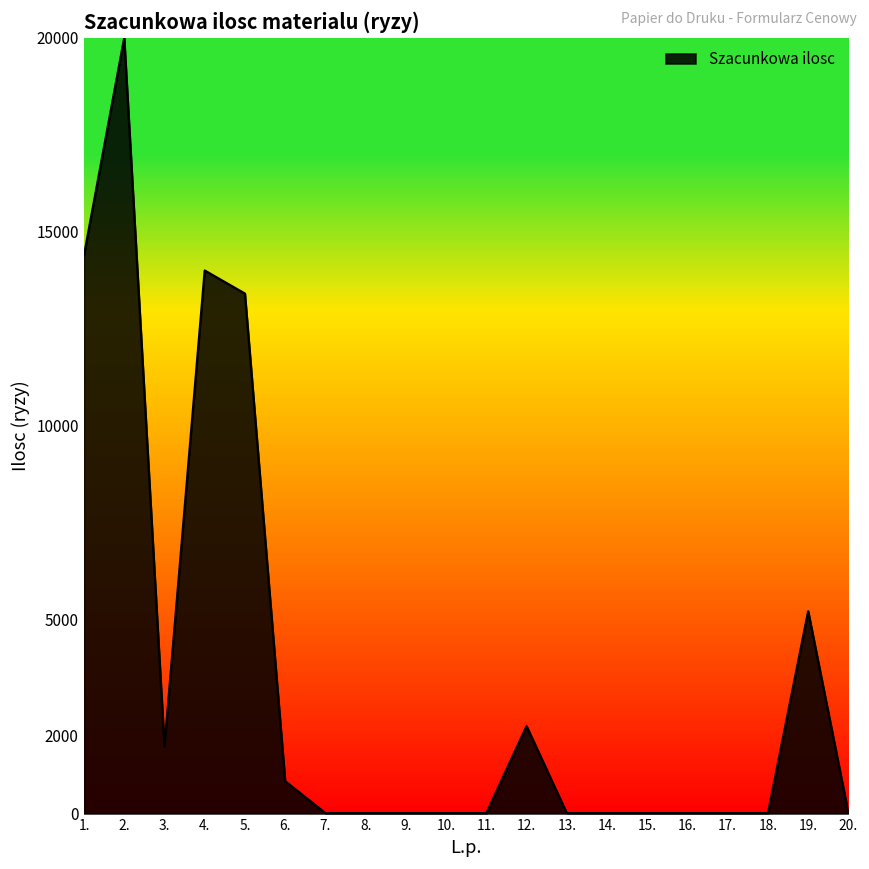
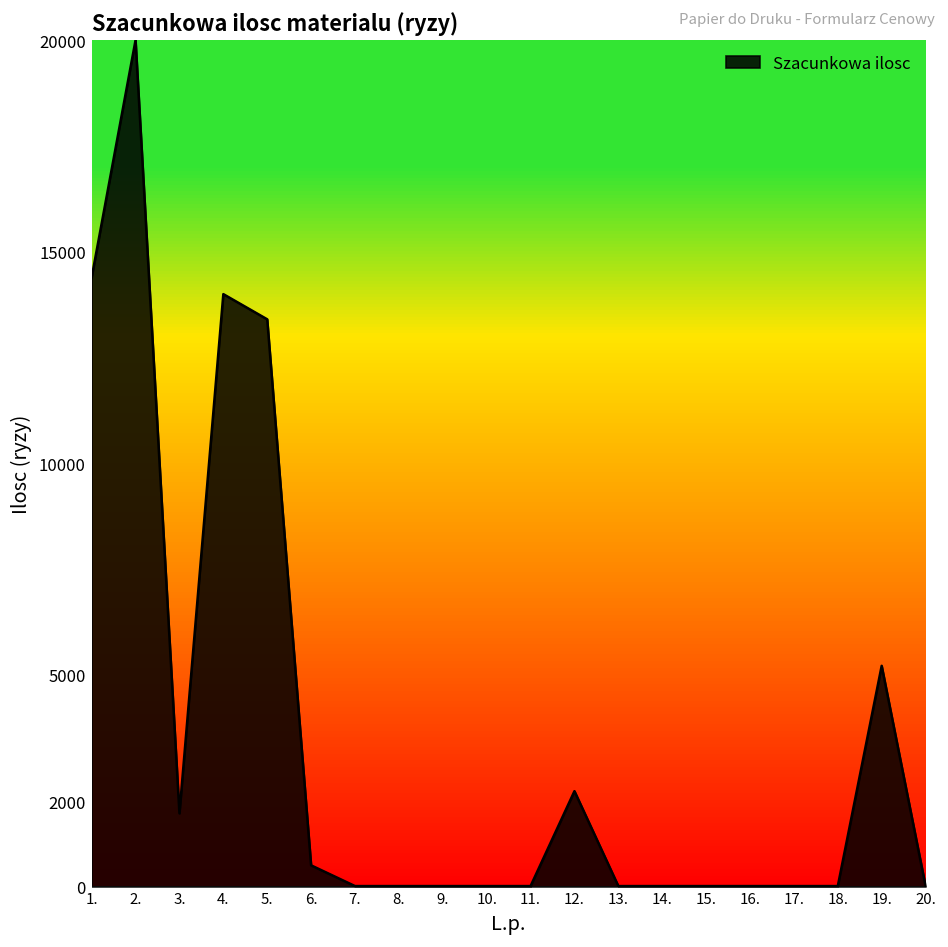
  {
    "1.": 14400,
    "2.": 20000,
    "3.": 1700,
    "4.": 14000,
    "5.": 13400,
-   "6.": 800,
+   "6.": 500,
    "7.": 0,
    "8.": 0,
    "9.": 0,
    "10.": 0,
    "11.": 0,
    "12.": 2300,
    "13.": 0,
    "14.": 0,
    "15.": 0,
    "16.": 0,
    "17.": 0,
    "18.": 0,
    "19.": 5200,
    "20.": 0
  }
